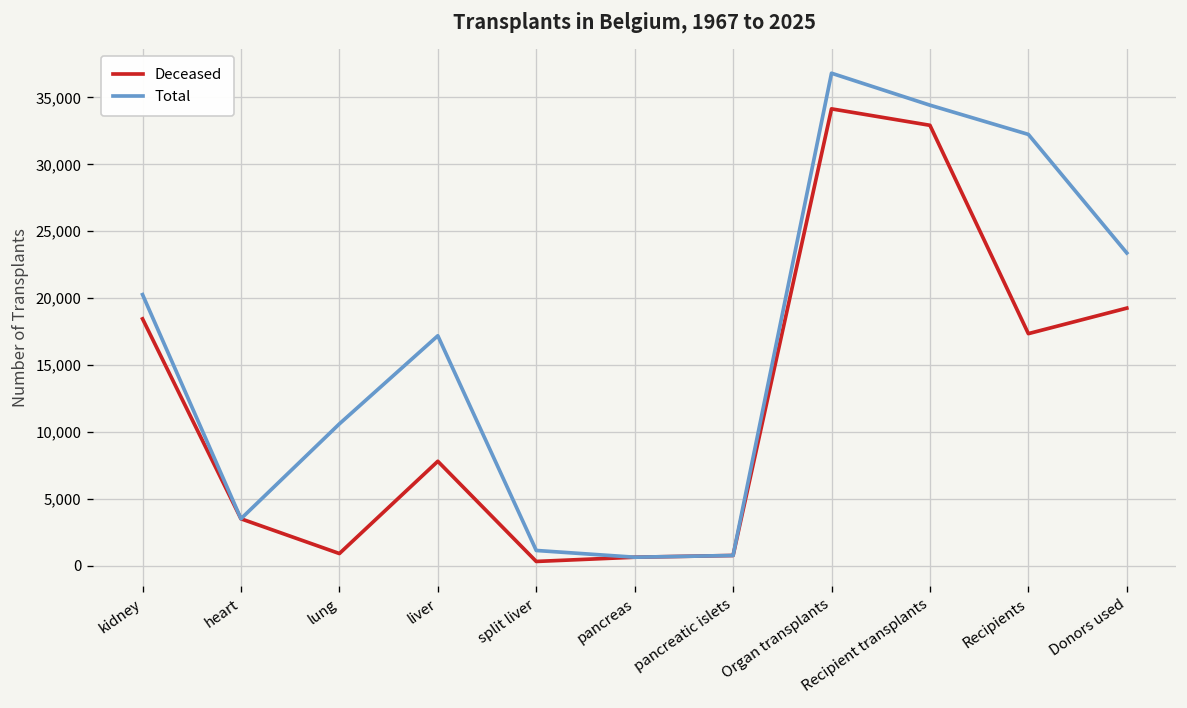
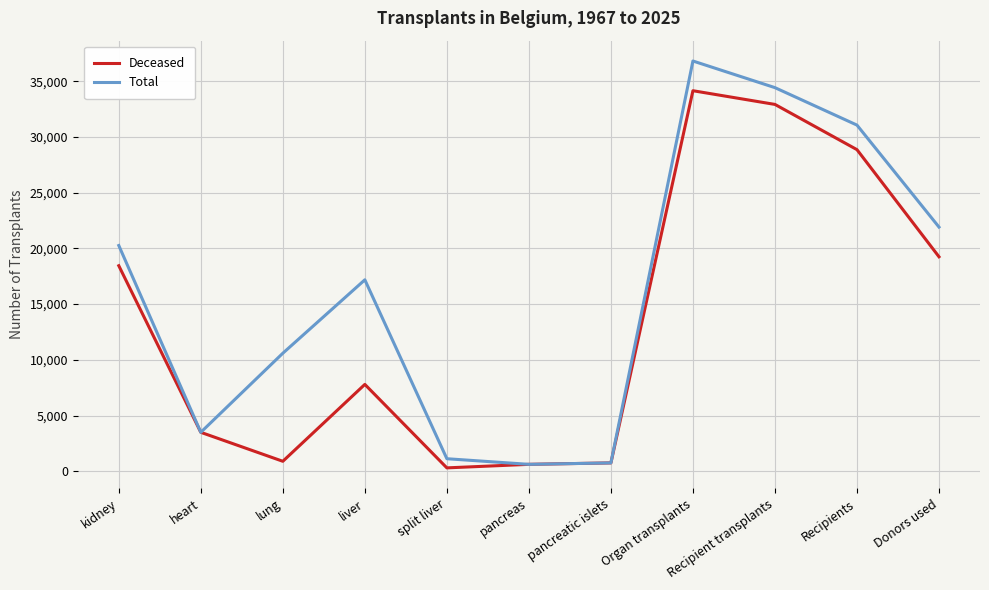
  {
    "Deceased": {
      "kidney": "18,400",
      "lung": "900",
      "liver": "7,800",
      "split liver": "300",
      "Organ transplants": "34,100",
      "Recipient transplants": "32,900",
-     "Recipients": "17,300",
+     "Recipients": "28,900",
      "Donors used": "19,200"
    },
    "Total": {
      "kidney": "20,300",
      "lung": "10,600",
      "liver": "17,200",
      "split liver": "1,100",
      "Organ transplants": "36,800",
      "Recipient transplants": "34,400",
-     "Recipients": "32,200",
-     "Donors used": "23,400"
+     "Recipients": "31,100",
+     "Donors used": "21,900"
    }
  }
